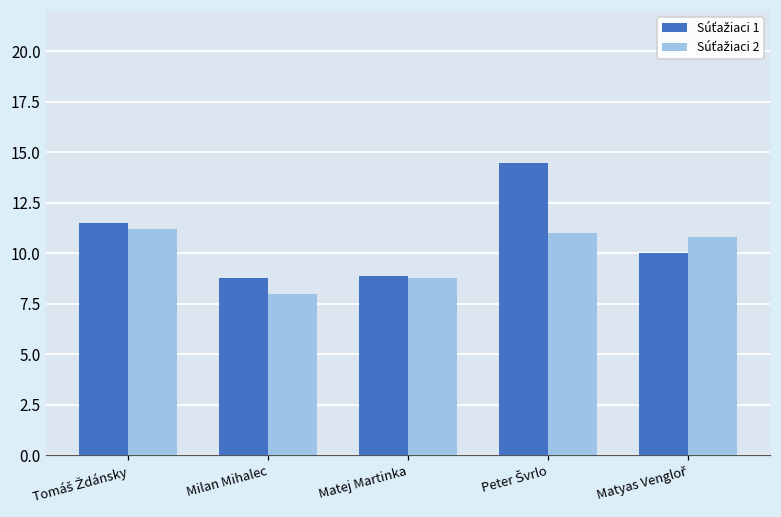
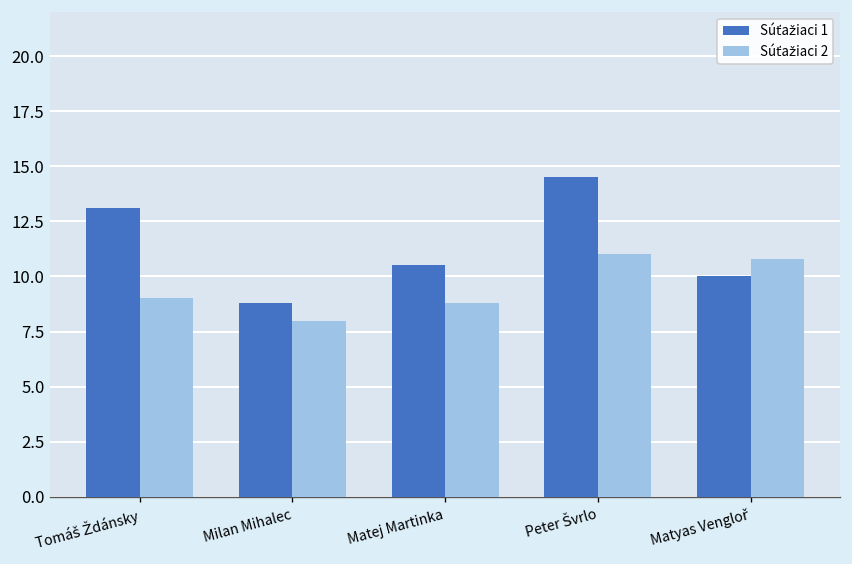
  {
    "Súťažiaci 1": {
-     "Tomáš Ždánsky": 11.5,
+     "Tomáš Ždánsky": 13.1,
      "Milan Mihalec": 8.8,
-     "Matej Martinka": 8.9,
+     "Matej Martinka": 10.5,
      "Peter Švrlo": 14.5,
      "Matyas Vengloř": 10.0
    },
    "Súťažiaci 2": {
-     "Tomáš Ždánsky": 11.2,
+     "Tomáš Ždánsky": 9.0,
      "Milan Mihalec": 8.0,
      "Matej Martinka": 8.8,
      "Peter Švrlo": 11.0,
      "Matyas Vengloř": 10.8
    }
  }
